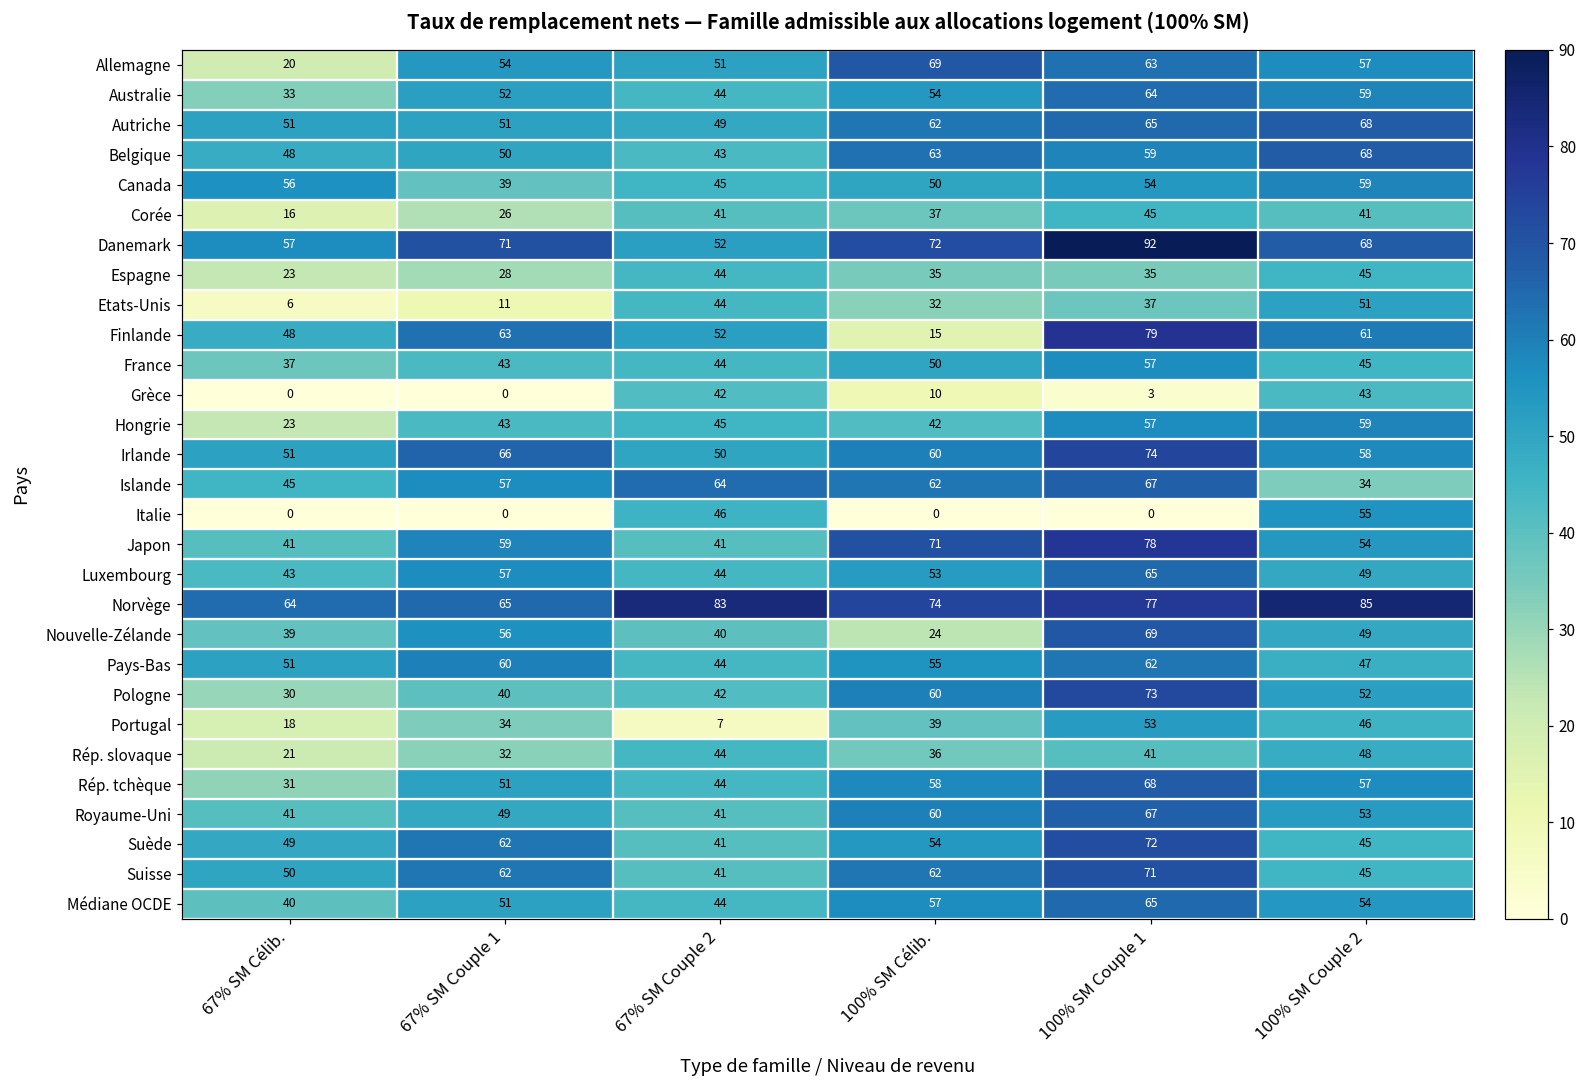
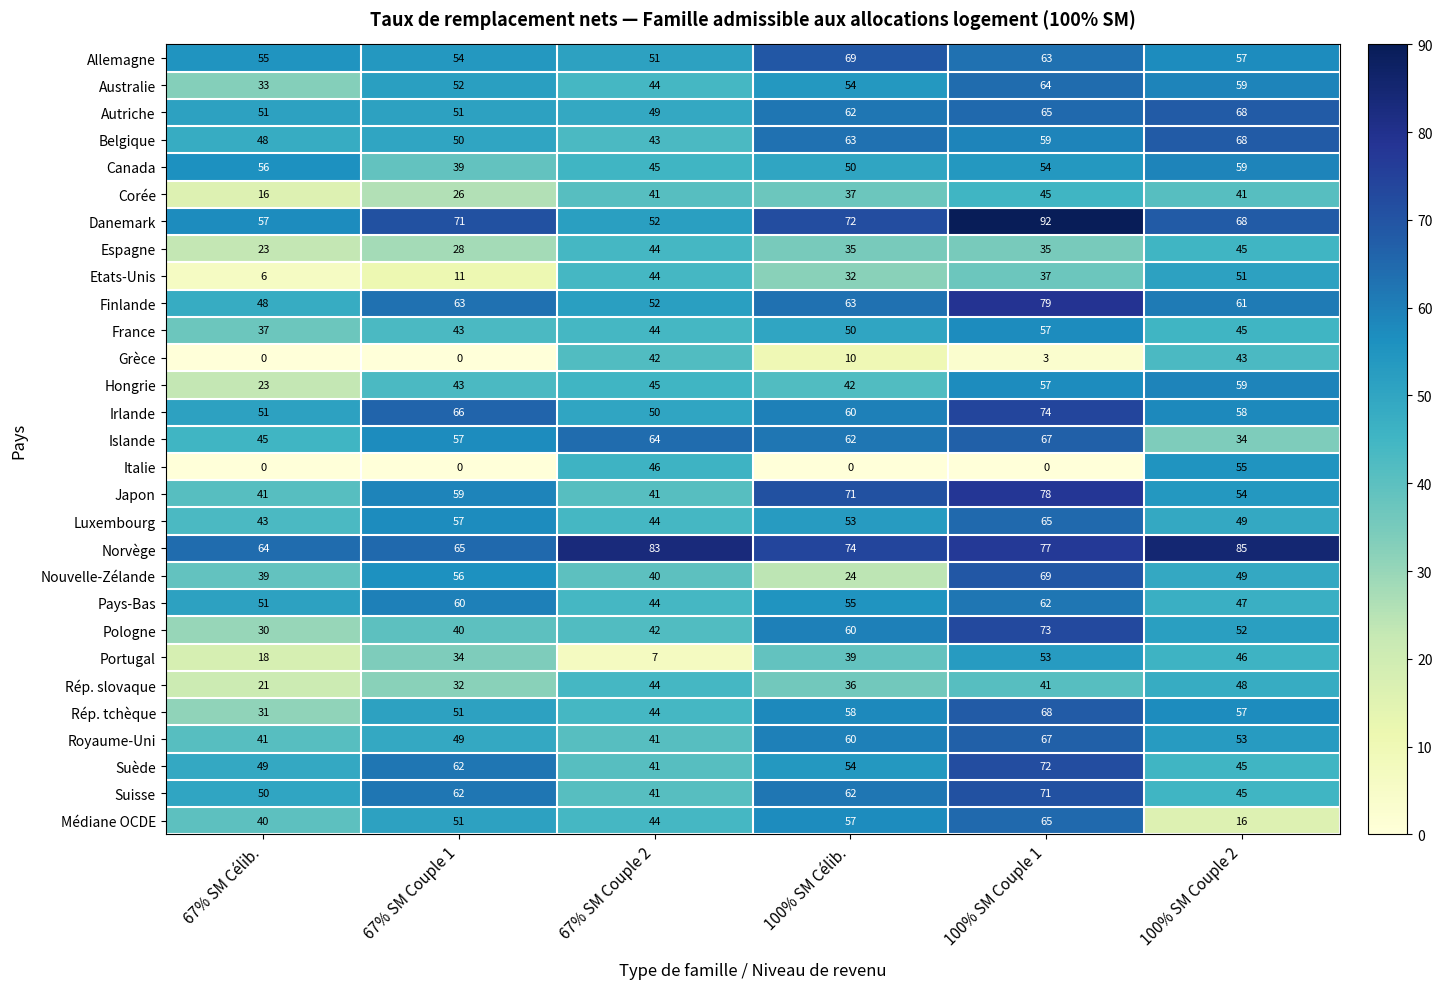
  {
    "Allemagne": {
-     "67% SM Célib.": 20,
+     "67% SM Célib.": 55,
      "67% SM Couple 1": 54,
      "67% SM Couple 2": 51,
      "100% SM Célib.": 69,
      "100% SM Couple 1": 63,
      "100% SM Couple 2": 57
    },
    "Australie": {
      "67% SM Célib.": 33,
      "67% SM Couple 1": 52,
      "67% SM Couple 2": 44,
      "100% SM Célib.": 54,
      "100% SM Couple 1": 64,
      "100% SM Couple 2": 59
    },
    "Autriche": {
      "67% SM Célib.": 51,
      "67% SM Couple 1": 51,
      "67% SM Couple 2": 49,
      "100% SM Célib.": 62,
      "100% SM Couple 1": 65,
      "100% SM Couple 2": 68
    },
    "Belgique": {
      "67% SM Célib.": 48,
      "67% SM Couple 1": 50,
      "67% SM Couple 2": 43,
      "100% SM Célib.": 63,
      "100% SM Couple 1": 59,
      "100% SM Couple 2": 68
    },
    "Canada": {
      "67% SM Célib.": 56,
      "67% SM Couple 1": 39,
      "67% SM Couple 2": 45,
      "100% SM Célib.": 50,
      "100% SM Couple 1": 54,
      "100% SM Couple 2": 59
    },
    "Corée": {
      "67% SM Célib.": 16,
      "67% SM Couple 1": 26,
      "67% SM Couple 2": 41,
      "100% SM Célib.": 37,
      "100% SM Couple 1": 45,
      "100% SM Couple 2": 41
    },
    "Danemark": {
      "67% SM Célib.": 57,
      "67% SM Couple 1": 71,
      "67% SM Couple 2": 52,
      "100% SM Célib.": 72,
      "100% SM Couple 1": 92,
      "100% SM Couple 2": 68
    },
    "Espagne": {
      "67% SM Célib.": 23,
      "67% SM Couple 1": 28,
      "67% SM Couple 2": 44,
      "100% SM Célib.": 35,
      "100% SM Couple 1": 35,
      "100% SM Couple 2": 45
    },
    "Etats-Unis": {
      "67% SM Célib.": 6,
      "67% SM Couple 1": 11,
      "67% SM Couple 2": 44,
      "100% SM Célib.": 32,
      "100% SM Couple 1": 37,
      "100% SM Couple 2": 51
    },
    "Finlande": {
      "67% SM Célib.": 48,
      "67% SM Couple 1": 63,
      "67% SM Couple 2": 52,
-     "100% SM Célib.": 15,
+     "100% SM Célib.": 63,
      "100% SM Couple 1": 79,
      "100% SM Couple 2": 61
    },
    "France": {
      "67% SM Célib.": 37,
      "67% SM Couple 1": 43,
      "67% SM Couple 2": 44,
      "100% SM Célib.": 50,
      "100% SM Couple 1": 57,
      "100% SM Couple 2": 45
    },
    "Grèce": {
      "67% SM Célib.": 0,
      "67% SM Couple 1": 0,
      "67% SM Couple 2": 42,
      "100% SM Célib.": 10,
      "100% SM Couple 1": 3,
      "100% SM Couple 2": 43
    },
    "Hongrie": {
      "67% SM Célib.": 23,
      "67% SM Couple 1": 43,
      "67% SM Couple 2": 45,
      "100% SM Célib.": 42,
      "100% SM Couple 1": 57,
      "100% SM Couple 2": 59
    },
    "Irlande": {
      "67% SM Célib.": 51,
      "67% SM Couple 1": 66,
      "67% SM Couple 2": 50,
      "100% SM Célib.": 60,
      "100% SM Couple 1": 74,
      "100% SM Couple 2": 58
    },
    "Islande": {
      "67% SM Célib.": 45,
      "67% SM Couple 1": 57,
      "67% SM Couple 2": 64,
      "100% SM Célib.": 62,
      "100% SM Couple 1": 67,
      "100% SM Couple 2": 34
    },
    "Italie": {
      "67% SM Célib.": 0,
      "67% SM Couple 1": 0,
      "67% SM Couple 2": 46,
      "100% SM Célib.": 0,
      "100% SM Couple 1": 0,
      "100% SM Couple 2": 55
    },
    "Japon": {
      "67% SM Célib.": 41,
      "67% SM Couple 1": 59,
      "67% SM Couple 2": 41,
      "100% SM Célib.": 71,
      "100% SM Couple 1": 78,
      "100% SM Couple 2": 54
    },
    "Luxembourg": {
      "67% SM Célib.": 43,
      "67% SM Couple 1": 57,
      "67% SM Couple 2": 44,
      "100% SM Célib.": 53,
      "100% SM Couple 1": 65,
      "100% SM Couple 2": 49
    },
    "Norvège": {
      "67% SM Célib.": 64,
      "67% SM Couple 1": 65,
      "67% SM Couple 2": 83,
      "100% SM Célib.": 74,
      "100% SM Couple 1": 77,
      "100% SM Couple 2": 85
    },
    "Nouvelle-Zélande": {
      "67% SM Célib.": 39,
      "67% SM Couple 1": 56,
      "67% SM Couple 2": 40,
      "100% SM Célib.": 24,
      "100% SM Couple 1": 69,
      "100% SM Couple 2": 49
    },
    "Pays-Bas": {
      "67% SM Célib.": 51,
      "67% SM Couple 1": 60,
      "67% SM Couple 2": 44,
      "100% SM Célib.": 55,
      "100% SM Couple 1": 62,
      "100% SM Couple 2": 47
    },
    "Pologne": {
      "67% SM Célib.": 30,
      "67% SM Couple 1": 40,
      "67% SM Couple 2": 42,
      "100% SM Célib.": 60,
      "100% SM Couple 1": 73,
      "100% SM Couple 2": 52
    },
    "Portugal": {
      "67% SM Célib.": 18,
      "67% SM Couple 1": 34,
      "67% SM Couple 2": 7,
      "100% SM Célib.": 39,
      "100% SM Couple 1": 53,
      "100% SM Couple 2": 46
    },
    "Rép. slovaque": {
      "67% SM Célib.": 21,
      "67% SM Couple 1": 32,
      "67% SM Couple 2": 44,
      "100% SM Célib.": 36,
      "100% SM Couple 1": 41,
      "100% SM Couple 2": 48
    },
    "Rép. tchèque": {
      "67% SM Célib.": 31,
      "67% SM Couple 1": 51,
      "67% SM Couple 2": 44,
      "100% SM Célib.": 58,
      "100% SM Couple 1": 68,
      "100% SM Couple 2": 57
    },
    "Royaume-Uni": {
      "67% SM Célib.": 41,
      "67% SM Couple 1": 49,
      "67% SM Couple 2": 41,
      "100% SM Célib.": 60,
      "100% SM Couple 1": 67,
      "100% SM Couple 2": 53
    },
    "Suède": {
      "67% SM Célib.": 49,
      "67% SM Couple 1": 62,
      "67% SM Couple 2": 41,
      "100% SM Célib.": 54,
      "100% SM Couple 1": 72,
      "100% SM Couple 2": 45
    },
    "Suisse": {
      "67% SM Célib.": 50,
      "67% SM Couple 1": 62,
      "67% SM Couple 2": 41,
      "100% SM Célib.": 62,
      "100% SM Couple 1": 71,
      "100% SM Couple 2": 45
    },
    "Médiane OCDE": {
      "67% SM Célib.": 40,
      "67% SM Couple 1": 51,
      "67% SM Couple 2": 44,
      "100% SM Célib.": 57,
      "100% SM Couple 1": 65,
-     "100% SM Couple 2": 54
+     "100% SM Couple 2": 16
    }
  }
